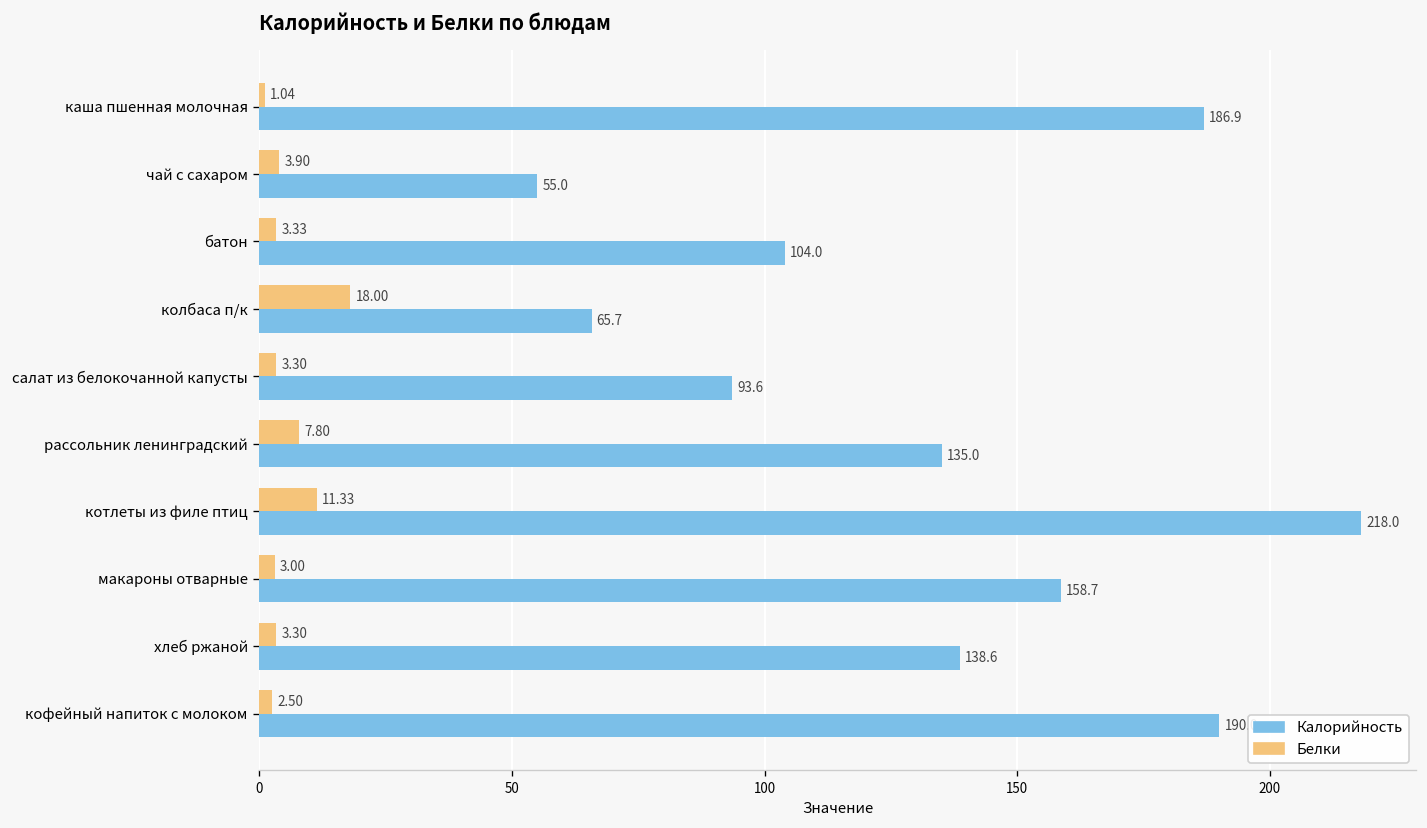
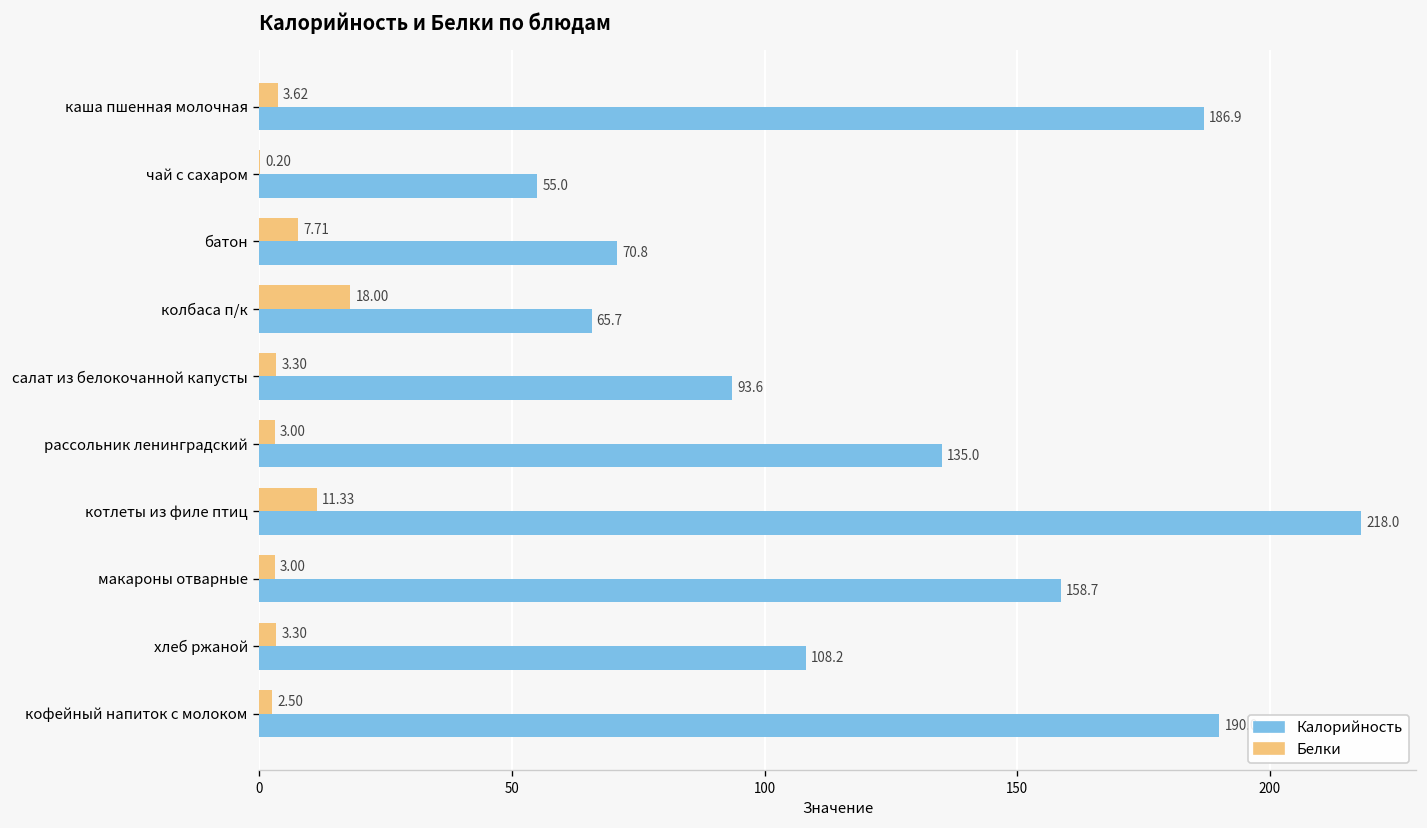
  {
    "Калорийность": {
      "каша пшенная молочная": 186.9,
      "чай с сахаром": 55.0,
-     "батон": 104.0,
+     "батон": 70.8,
      "колбаса п/к": 65.7,
      "салат из белокочанной капусты": 93.6,
      "рассольник ленинградский": 135.0,
      "котлеты из филе птиц": 218.0,
      "макароны отварные": 158.7,
-     "хлеб ржаной": 138.6
+     "хлеб ржаной": 108.2
    },
    "Белки": {
-     "каша пшенная молочная": 1.04,
-     "чай с сахаром": 3.90,
-     "батон": 3.33,
+     "каша пшенная молочная": 3.62,
+     "чай с сахаром": 0.20,
+     "батон": 7.71,
      "колбаса п/к": 18.00,
      "салат из белокочанной капусты": 3.30,
-     "рассольник ленинградский": 7.80,
+     "рассольник ленинградский": 3.00,
      "котлеты из филе птиц": 11.33,
      "макароны отварные": 3.00,
      "хлеб ржаной": 3.30,
      "кофейный напиток с молоком": 2.50
    }
  }
